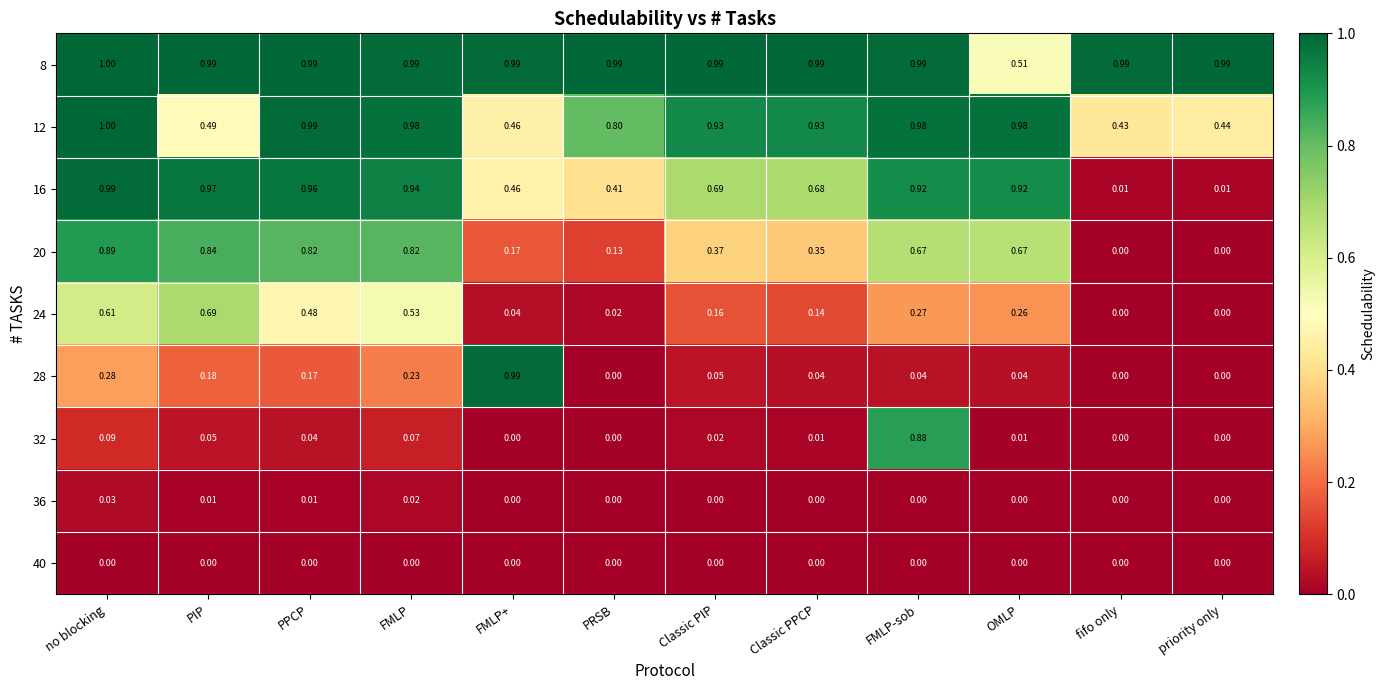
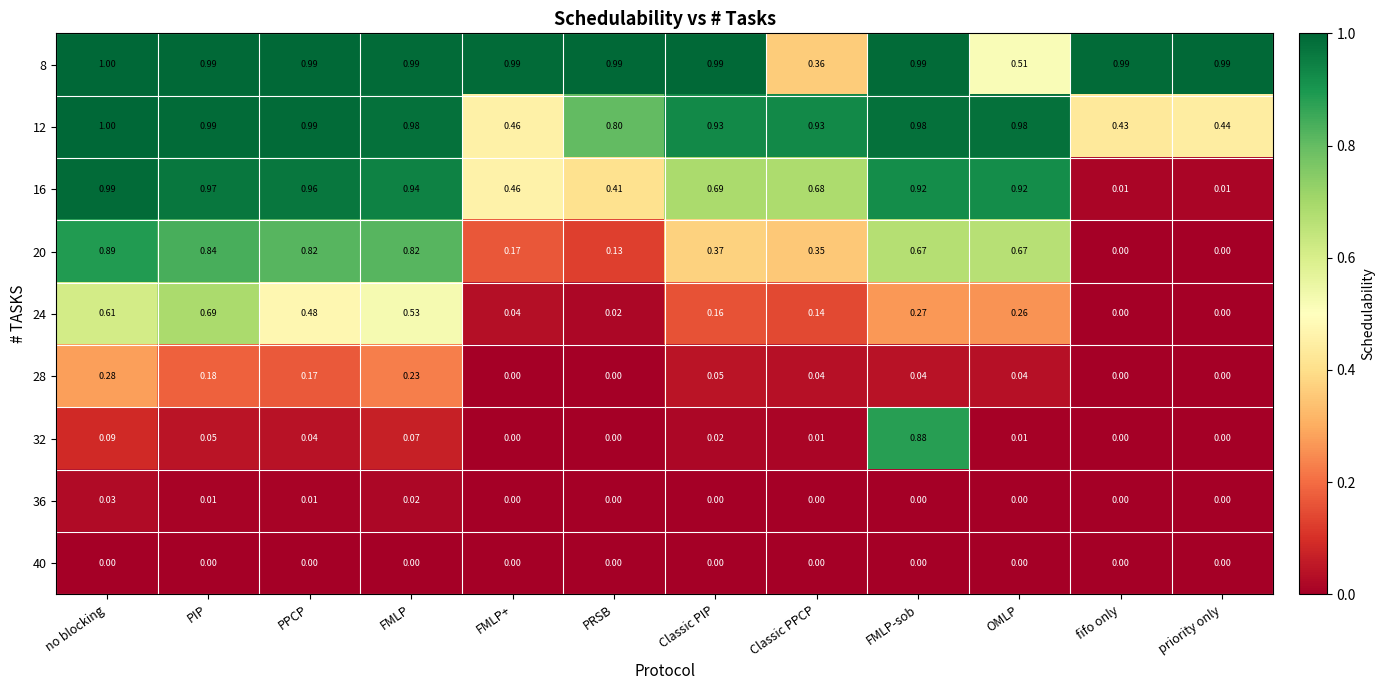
  {
    "8": {
      "no blocking": 1.00,
      "PIP": 0.99,
      "PPCP": 0.99,
      "FMLP": 0.99,
      "FMLP+": 0.99,
      "PRSB": 0.99,
      "Classic PIP": 0.99,
-     "Classic PPCP": 0.99,
+     "Classic PPCP": 0.36,
      "FMLP-sob": 0.99,
      "OMLP": 0.51,
      "fifo only": 0.99,
      "priority only": 0.99
    },
    "12": {
      "no blocking": 1.00,
-     "PIP": 0.49,
+     "PIP": 0.99,
      "PPCP": 0.99,
      "FMLP": 0.98,
      "FMLP+": 0.46,
      "PRSB": 0.80,
      "Classic PIP": 0.93,
      "Classic PPCP": 0.93,
      "FMLP-sob": 0.98,
      "OMLP": 0.98,
      "fifo only": 0.43,
      "priority only": 0.44
    },
    "16": {
      "no blocking": 0.99,
      "PIP": 0.97,
      "PPCP": 0.96,
      "FMLP": 0.94,
      "FMLP+": 0.46,
      "PRSB": 0.41,
      "Classic PIP": 0.69,
      "Classic PPCP": 0.68,
      "FMLP-sob": 0.92,
      "OMLP": 0.92,
      "fifo only": 0.01,
      "priority only": 0.01
    },
    "20": {
      "no blocking": 0.89,
      "PIP": 0.84,
      "PPCP": 0.82,
      "FMLP": 0.82,
      "FMLP+": 0.17,
      "PRSB": 0.13,
      "Classic PIP": 0.37,
      "Classic PPCP": 0.35,
      "FMLP-sob": 0.67,
      "OMLP": 0.67,
      "fifo only": 0.00,
      "priority only": 0.00
    },
    "24": {
      "no blocking": 0.61,
      "PIP": 0.69,
      "PPCP": 0.48,
      "FMLP": 0.53,
      "FMLP+": 0.04,
      "PRSB": 0.02,
      "Classic PIP": 0.16,
      "Classic PPCP": 0.14,
      "FMLP-sob": 0.27,
      "OMLP": 0.26,
      "fifo only": 0.00,
      "priority only": 0.00
    },
    "28": {
      "no blocking": 0.28,
      "PIP": 0.18,
      "PPCP": 0.17,
      "FMLP": 0.23,
-     "FMLP+": 0.99,
+     "FMLP+": 0.00,
      "PRSB": 0.00,
      "Classic PIP": 0.05,
      "Classic PPCP": 0.04,
      "FMLP-sob": 0.04,
      "OMLP": 0.04,
      "fifo only": 0.00,
      "priority only": 0.00
    },
    "32": {
      "no blocking": 0.09,
      "PIP": 0.05,
      "PPCP": 0.04,
      "FMLP": 0.07,
      "FMLP+": 0.00,
      "PRSB": 0.00,
      "Classic PIP": 0.02,
      "Classic PPCP": 0.01,
      "FMLP-sob": 0.88,
      "OMLP": 0.01,
      "fifo only": 0.00,
      "priority only": 0.00
    },
    "36": {
      "no blocking": 0.03,
      "PIP": 0.01,
      "PPCP": 0.01,
      "FMLP": 0.02,
      "FMLP+": 0.00,
      "PRSB": 0.00,
      "Classic PIP": 0.00,
      "Classic PPCP": 0.00,
      "FMLP-sob": 0.00,
      "OMLP": 0.00,
      "fifo only": 0.00,
      "priority only": 0.00
    },
    "40": {
      "no blocking": 0.00,
      "PIP": 0.00,
      "PPCP": 0.00,
      "FMLP": 0.00,
      "FMLP+": 0.00,
      "PRSB": 0.00,
      "Classic PIP": 0.00,
      "Classic PPCP": 0.00,
      "FMLP-sob": 0.00,
      "OMLP": 0.00,
      "fifo only": 0.00,
      "priority only": 0.00
    }
  }
